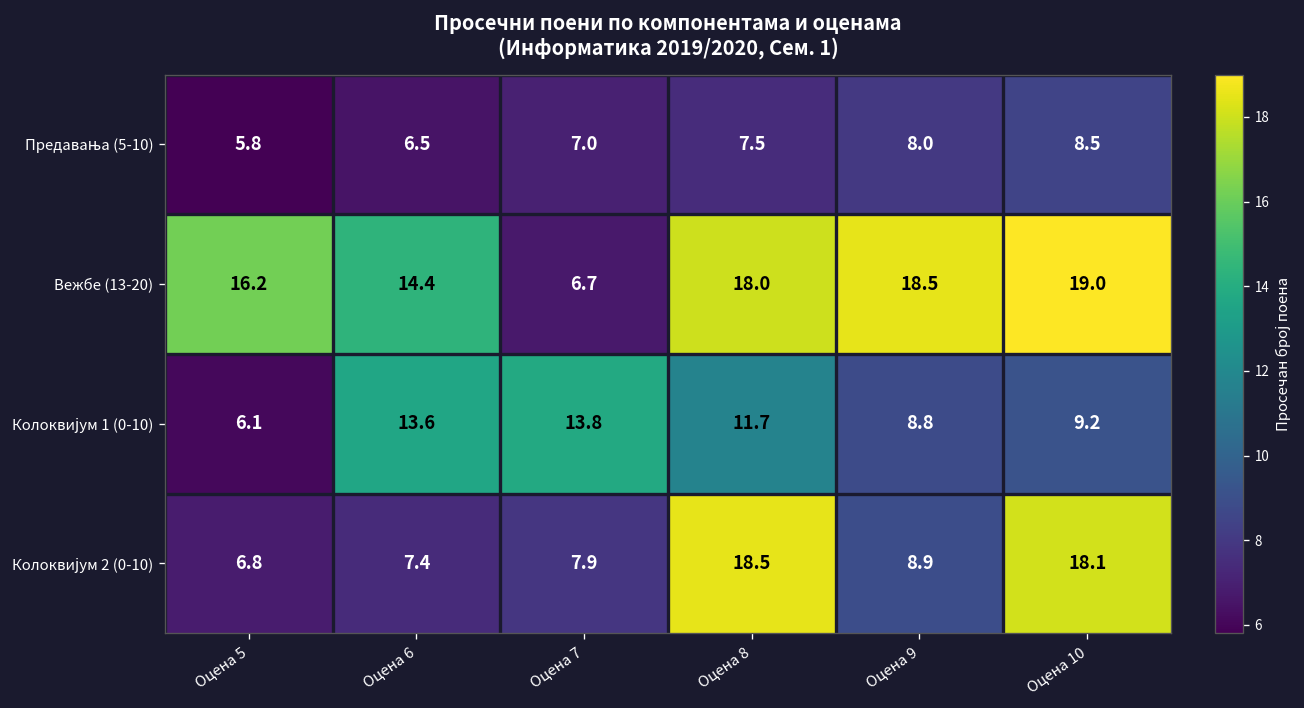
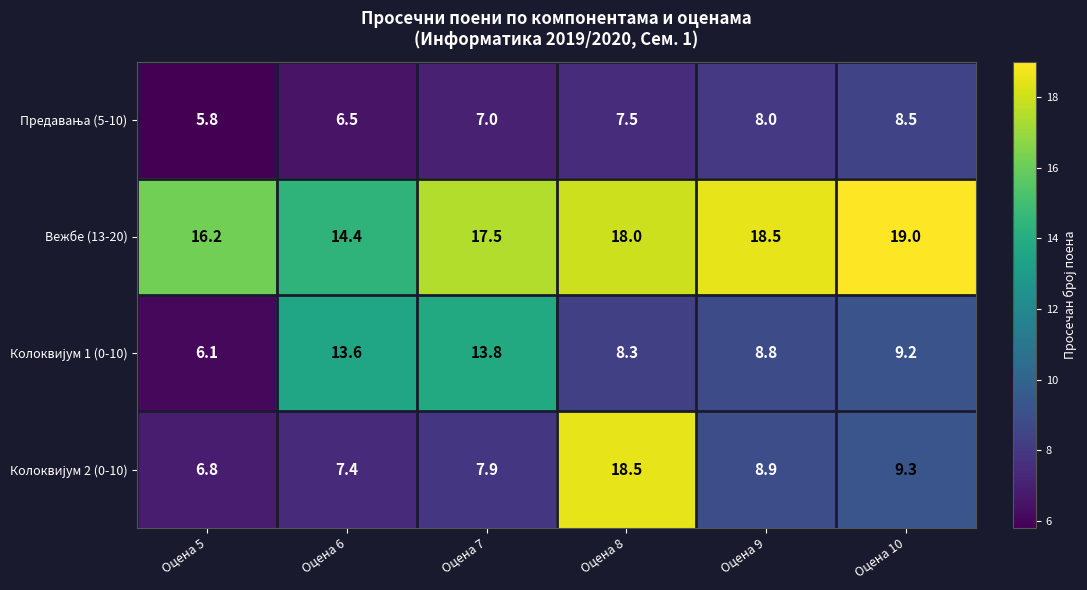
  {
    "Предавања (5-10)": {
      "Оцена 5": 5.8,
      "Оцена 6": 6.5,
      "Оцена 7": 7.0,
      "Оцена 8": 7.5,
      "Оцена 9": 8.0,
      "Оцена 10": 8.5
    },
    "Вежбе (13-20)": {
      "Оцена 5": 16.2,
      "Оцена 6": 14.4,
-     "Оцена 7": 6.7,
+     "Оцена 7": 17.5,
      "Оцена 8": 18.0,
      "Оцена 9": 18.5,
      "Оцена 10": 19.0
    },
    "Колоквијум 1 (0-10)": {
      "Оцена 5": 6.1,
      "Оцена 6": 13.6,
      "Оцена 7": 13.8,
-     "Оцена 8": 11.7,
+     "Оцена 8": 8.3,
      "Оцена 9": 8.8,
      "Оцена 10": 9.2
    },
    "Колоквијум 2 (0-10)": {
      "Оцена 5": 6.8,
      "Оцена 6": 7.4,
      "Оцена 7": 7.9,
      "Оцена 8": 18.5,
      "Оцена 9": 8.9,
-     "Оцена 10": 18.1
+     "Оцена 10": 9.3
    }
  }
